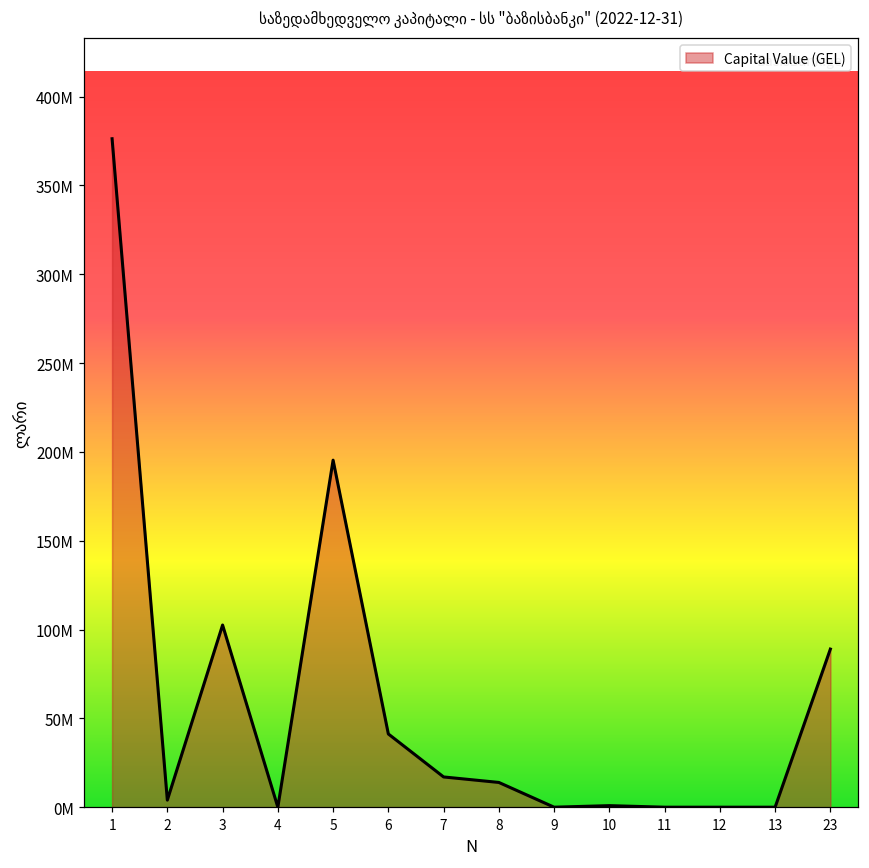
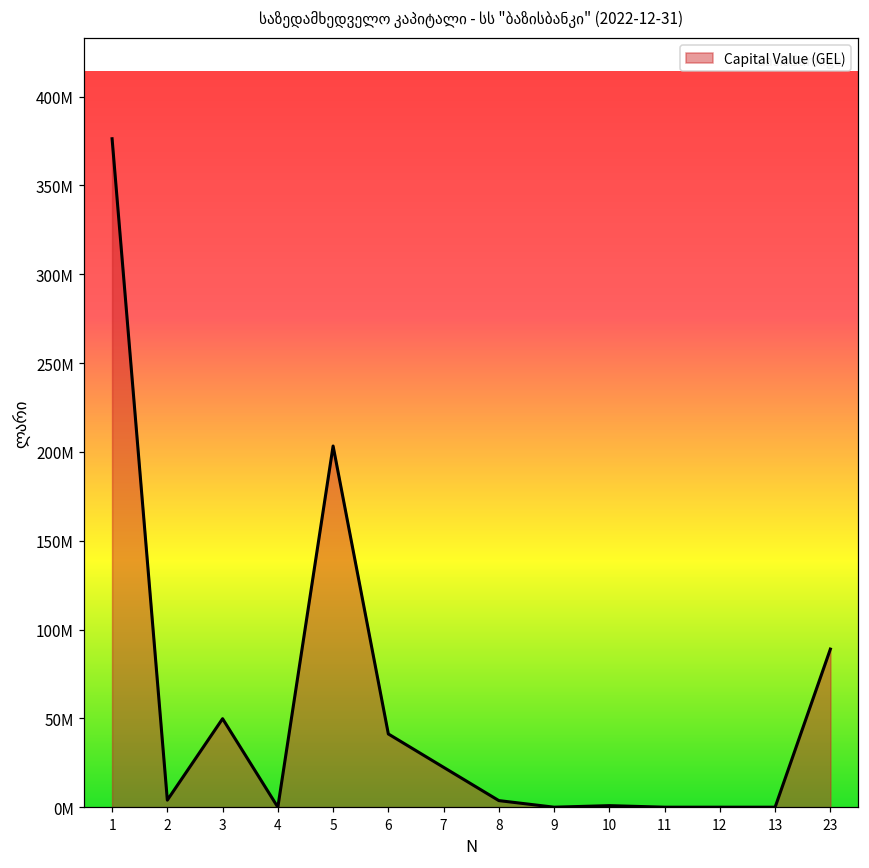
  {
    "1": 376000000,
    "2": 4000000,
-   "3": 103000000,
+   "3": 50000000,
    "4": 0,
-   "5": 195000000,
+   "5": 203000000,
    "6": 41000000,
-   "7": 17000000,
-   "8": 14000000,
+   "7": 22000000,
+   "8": 4000000,
    "9": 0,
    "10": 1000000,
    "11": 0,
    "12": 0,
    "13": 0,
    "23": 89000000
  }
